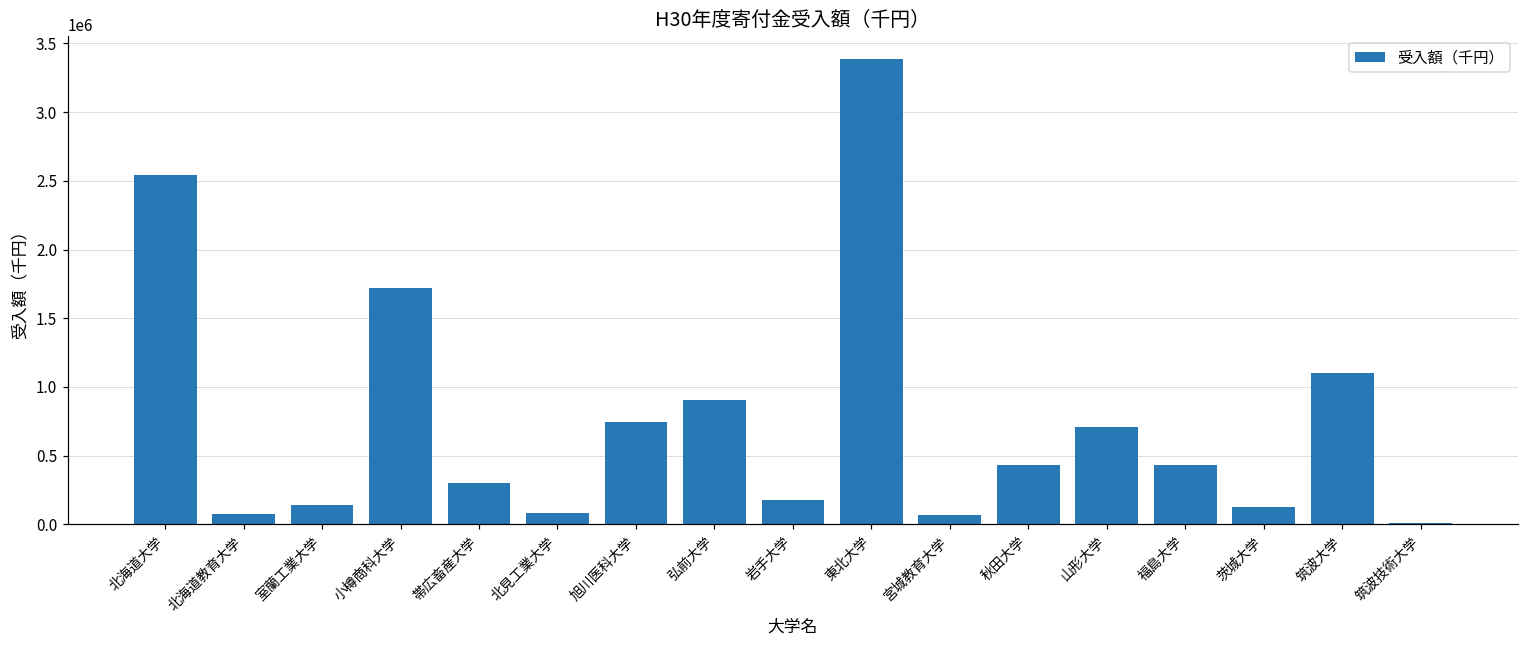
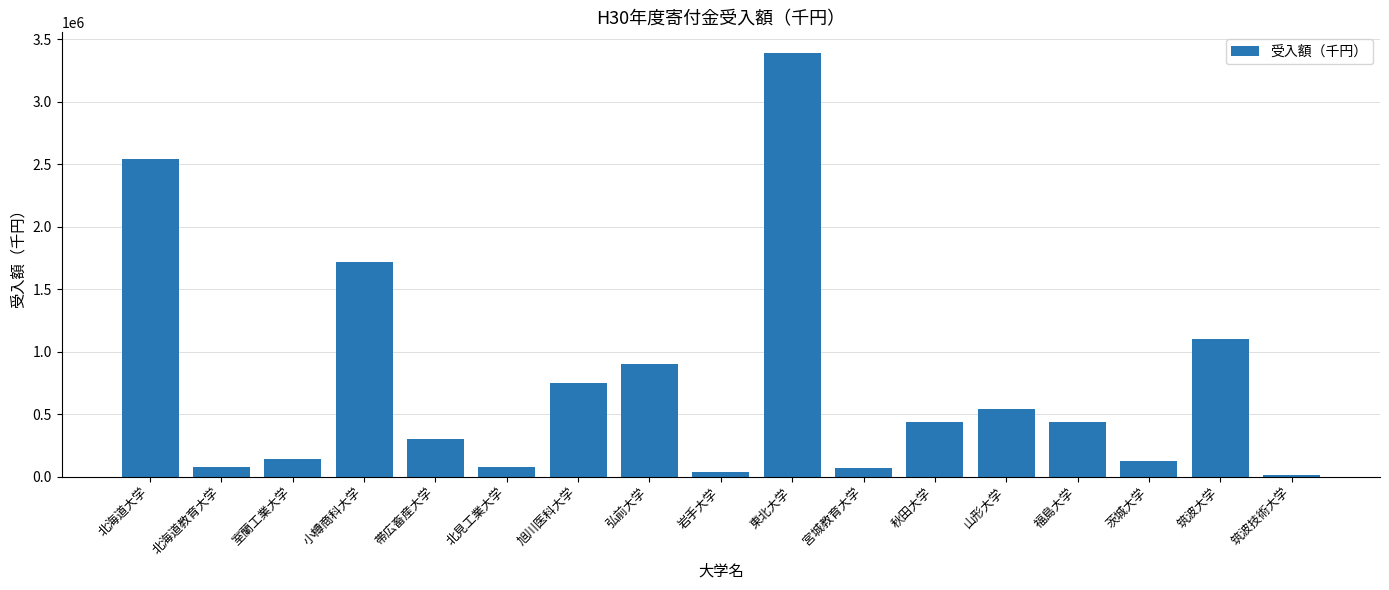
  {
    "北海道大学": 2540000,
    "北海道教育大学": 80000,
    "室蘭工業大学": 140000,
    "小樽商科大学": 1720000,
    "帯広畜産大学": 300000,
    "北見工業大学": 80000,
    "旭川医科大学": 750000,
    "弘前大学": 900000,
-   "岩手大学": 180000,
+   "岩手大学": 40000,
    "東北大学": 3390000,
    "宮城教育大学": 70000,
    "秋田大学": 430000,
-   "山形大学": 710000,
+   "山形大学": 550000,
    "福島大学": 430000,
    "茨城大学": 130000,
    "筑波大学": 1100000
  }
